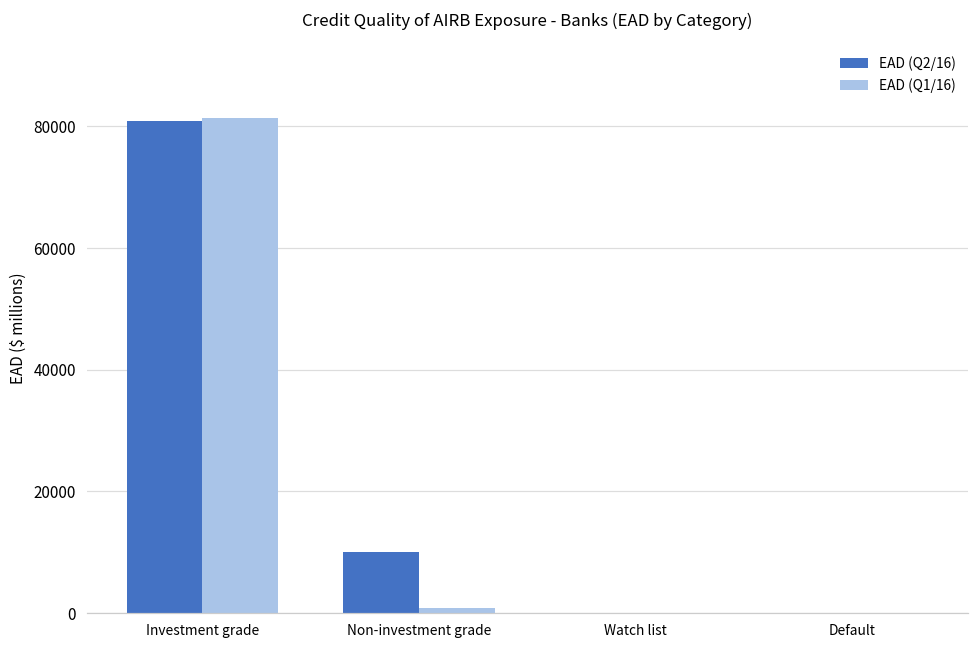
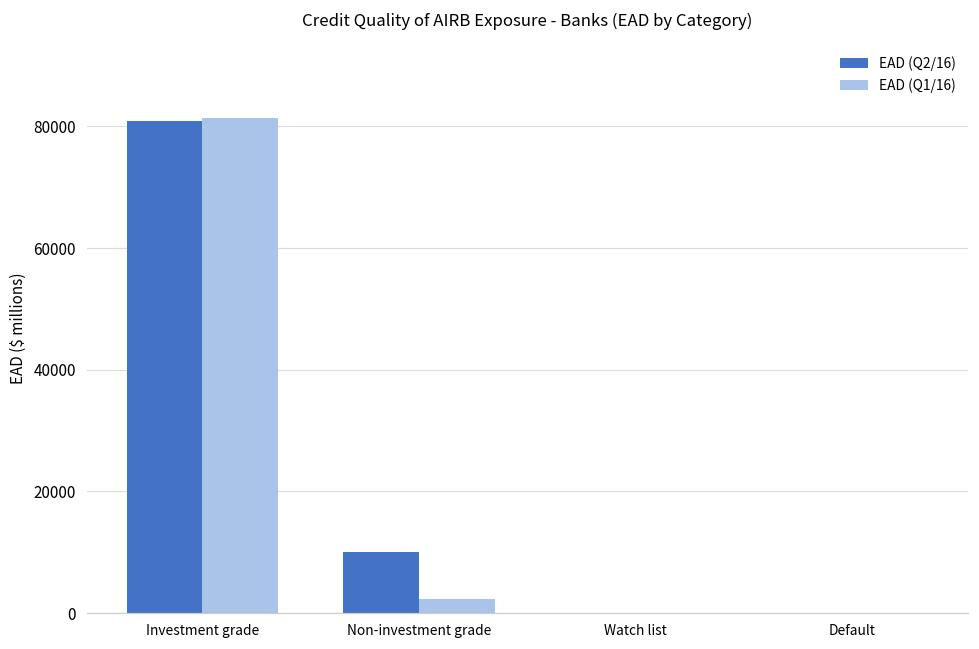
  {
    "EAD (Q2/16)": {
      "Investment grade": 81000,
      "Non-investment grade": 10000,
      "Watch list": 0,
      "Default": 0
    },
    "EAD (Q1/16)": {
      "Investment grade": 81000,
-     "Non-investment grade": 1000,
+     "Non-investment grade": 2000,
      "Watch list": 0,
      "Default": 0
    }
  }
